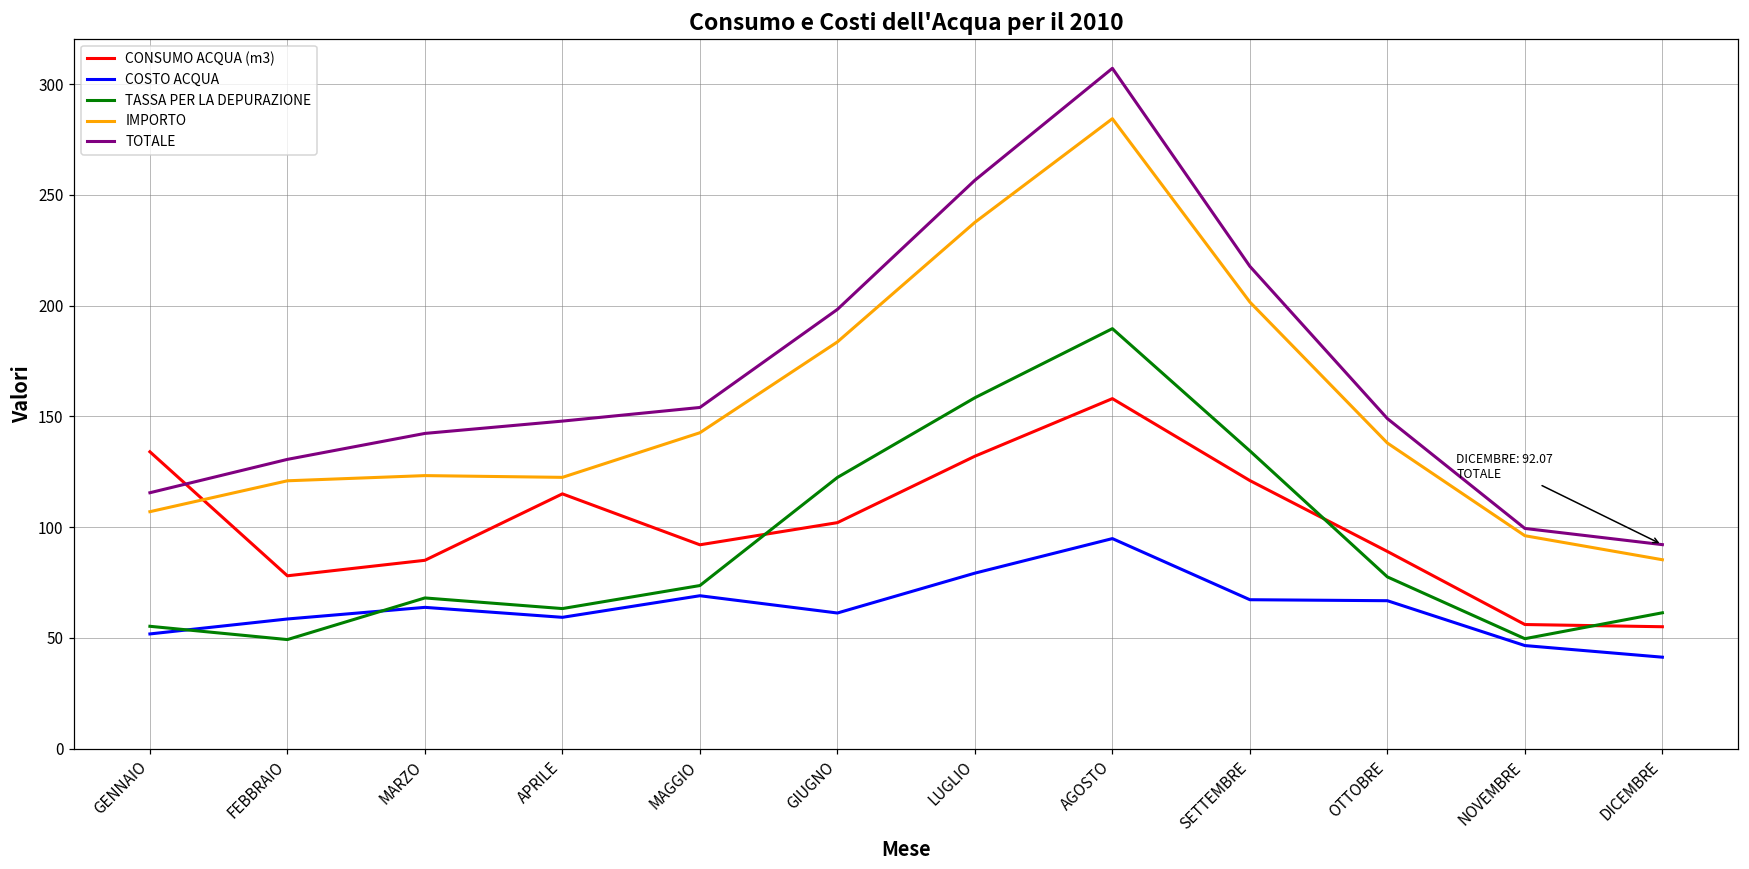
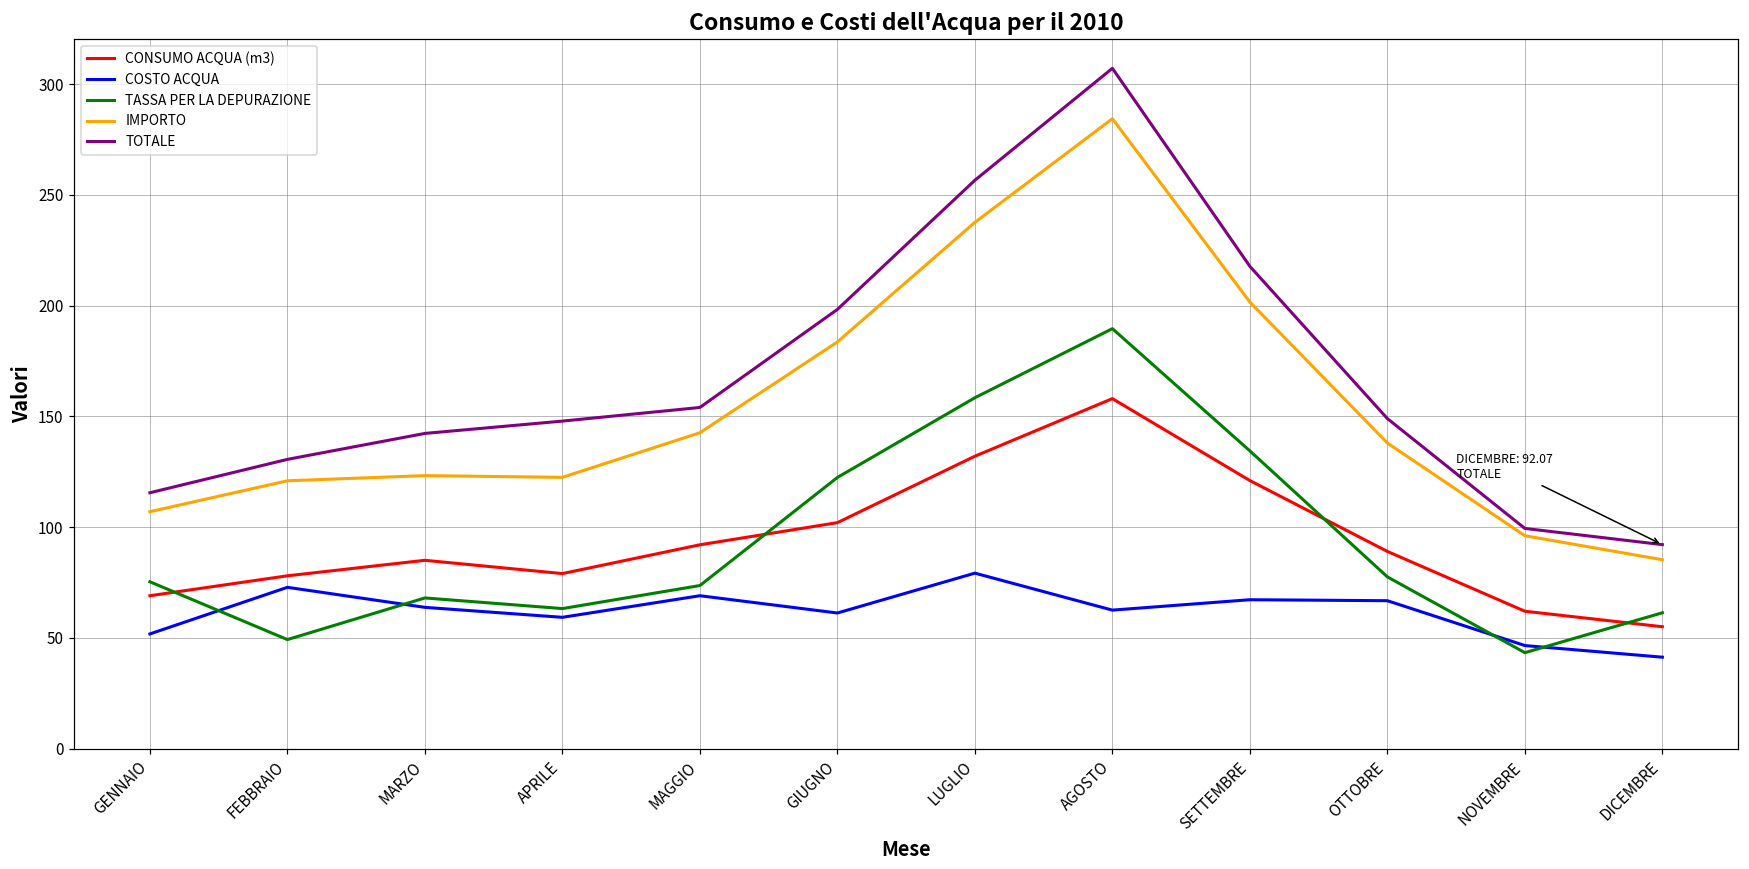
  {
    "CONSUMO ACQUA (m3)": {
-     "GENNAIO": 134,
+     "GENNAIO": 69,
      "FEBBRAIO": 78,
      "MARZO": 85,
-     "APRILE": 115,
+     "APRILE": 79,
      "MAGGIO": 92,
      "GIUGNO": 102,
      "LUGLIO": 132,
      "AGOSTO": 158,
      "SETTEMBRE": 121,
      "OTTOBRE": 89,
-     "NOVEMBRE": 56,
+     "NOVEMBRE": 62,
      "DICEMBRE": 55
    },
    "COSTO ACQUA": {
      "GENNAIO": 52,
-     "FEBBRAIO": 59,
+     "FEBBRAIO": 73,
      "MARZO": 64,
      "APRILE": 59,
      "MAGGIO": 69,
      "GIUGNO": 61,
      "LUGLIO": 79,
-     "AGOSTO": 95,
+     "AGOSTO": 63,
      "SETTEMBRE": 67,
      "OTTOBRE": 67,
      "NOVEMBRE": 47,
      "DICEMBRE": 41
    },
    "TASSA PER LA DEPURAZIONE": {
-     "GENNAIO": 55,
+     "GENNAIO": 75,
      "FEBBRAIO": 49,
      "MARZO": 68,
      "APRILE": 63,
      "MAGGIO": 74,
      "GIUGNO": 122,
      "LUGLIO": 158,
      "AGOSTO": 190,
      "SETTEMBRE": 134,
      "OTTOBRE": 78,
-     "NOVEMBRE": 50,
+     "NOVEMBRE": 43,
      "DICEMBRE": 61
    },
    "IMPORTO": {
      "GENNAIO": 107,
      "FEBBRAIO": 121,
      "MARZO": 123,
      "APRILE": 122,
      "MAGGIO": 143,
      "GIUGNO": 184,
      "LUGLIO": 238,
      "AGOSTO": 284,
      "SETTEMBRE": 202,
      "OTTOBRE": 138,
      "DICEMBRE": 85
    },
    "TOTALE": {
      "GENNAIO": 116,
      "FEBBRAIO": 131,
      "MARZO": 142,
      "APRILE": 148,
      "MAGGIO": 154,
      "GIUGNO": 198,
      "LUGLIO": 257,
      "AGOSTO": 307,
      "SETTEMBRE": 218,
      "OTTOBRE": 149,
      "DICEMBRE": 92
    }
  }
